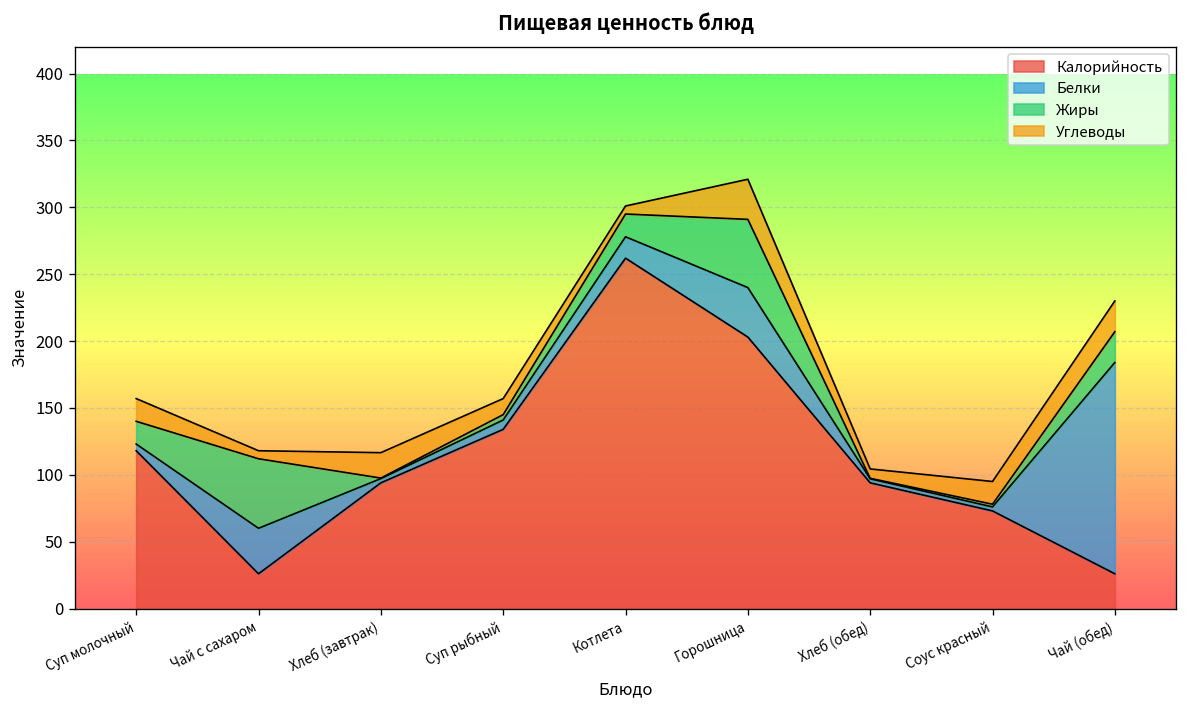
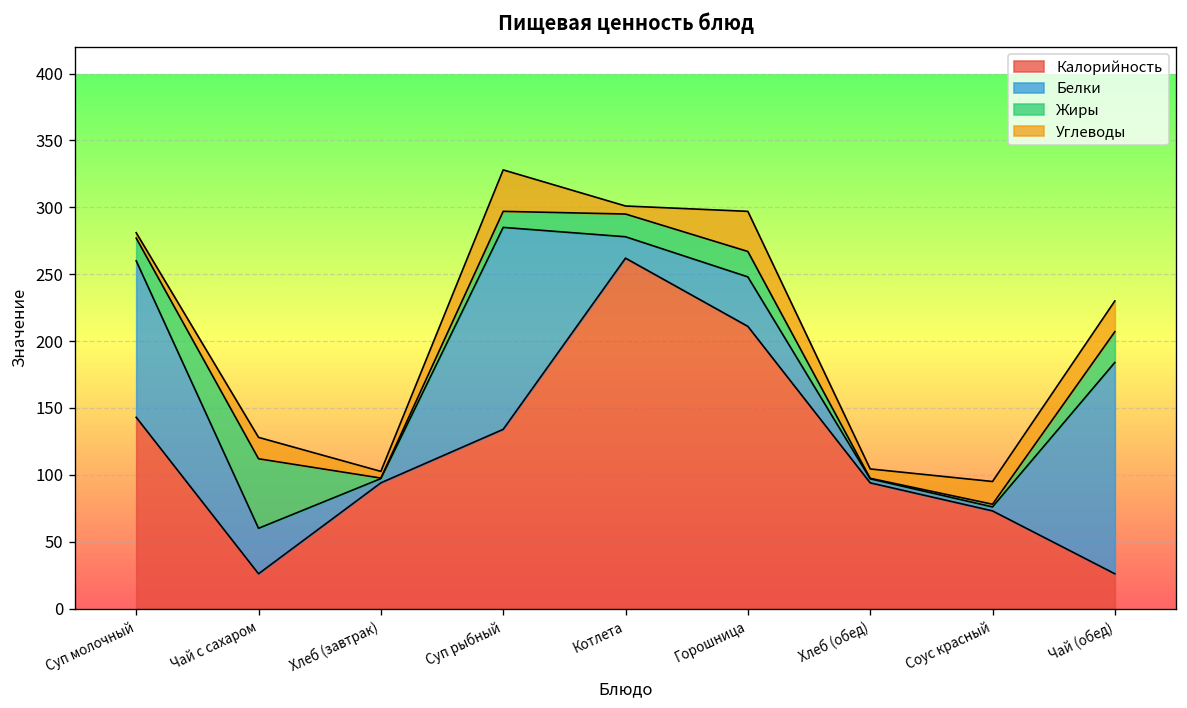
  {
    "Калорийность": {
-     "Суп молочный": 118,
+     "Суп молочный": 143,
      "Чай с сахаром": 26,
      "Хлеб (завтрак)": 94,
      "Суп рыбный": 134,
      "Котлета": 262,
-     "Горошница": 203,
+     "Горошница": 211,
      "Хлеб (обед)": 94,
      "Соус красный": 73,
      "Чай (обед)": 26
    },
    "Белки": {
-     "Суп молочный": 5,
+     "Суп молочный": 117,
      "Чай с сахаром": 34,
-     "Суп рыбный": 7,
+     "Суп рыбный": 151,
      "Котлета": 16,
      "Горошница": 37,
      "Чай (обед)": 158
    },
    "Жиры": {
      "Суп молочный": 17,
      "Чай с сахаром": 52,
-     "Суп рыбный": 4,
+     "Суп рыбный": 12,
      "Котлета": 17,
-     "Горошница": 51,
+     "Горошница": 19,
      "Чай (обед)": 23
    },
    "Углеводы": {
-     "Суп молочный": 17,
-     "Чай с сахаром": 6,
-     "Хлеб (завтрак)": 19,
-     "Суп рыбный": 12,
+     "Суп молочный": 4,
+     "Чай с сахаром": 16,
+     "Хлеб (завтрак)": 5,
+     "Суп рыбный": 31,
      "Котлета": 6,
      "Горошница": 30,
      "Хлеб (обед)": 7,
      "Соус красный": 17,
      "Чай (обед)": 23
    }
  }
